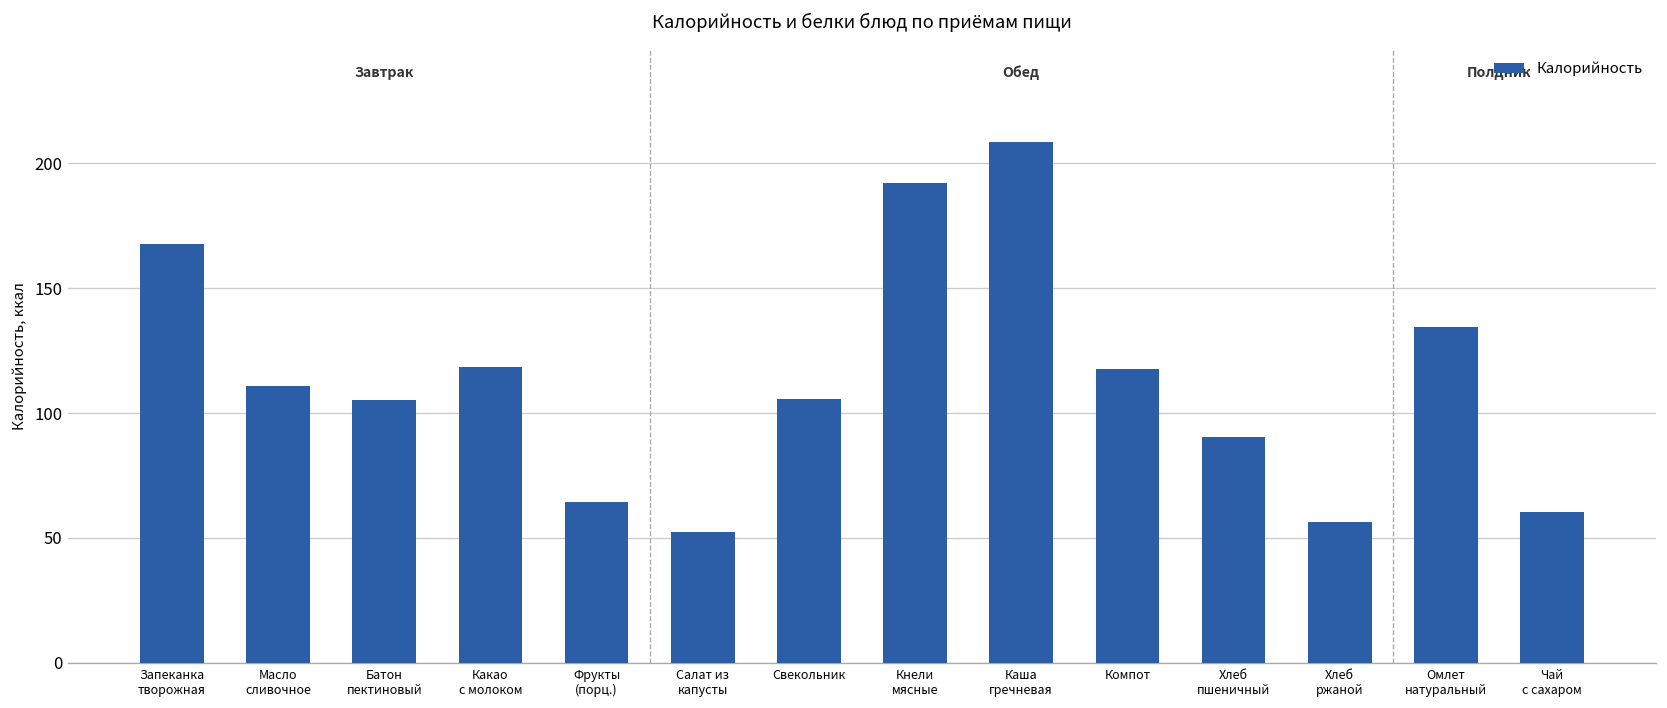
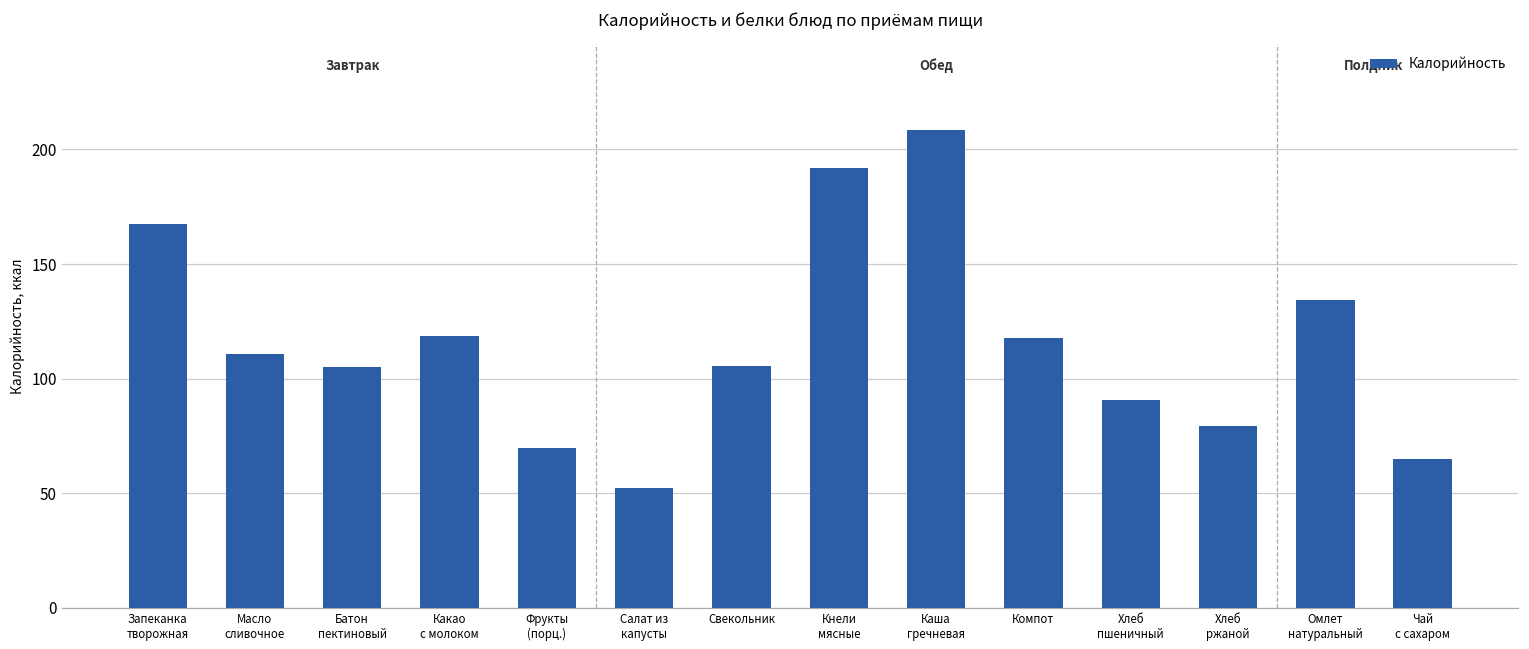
  {
    "Запеканка творожная": 167,
    "Масло сливочное": 111,
    "Батон пектиновый": 105,
    "Какао с молоком": 119,
-   "Фрукты (порц.)": 65,
+   "Фрукты (порц.)": 70,
    "Салат из капусты": 52,
    "Свекольник": 106,
    "Кнели мясные": 192,
    "Каша гречневая": 208,
    "Компот": 118,
    "Хлеб пшеничный": 91,
-   "Хлеб ржаной": 56,
+   "Хлеб ржаной": 79,
    "Омлет натуральный": 134,
-   "Чай с сахаром": 61
+   "Чай с сахаром": 65
  }
